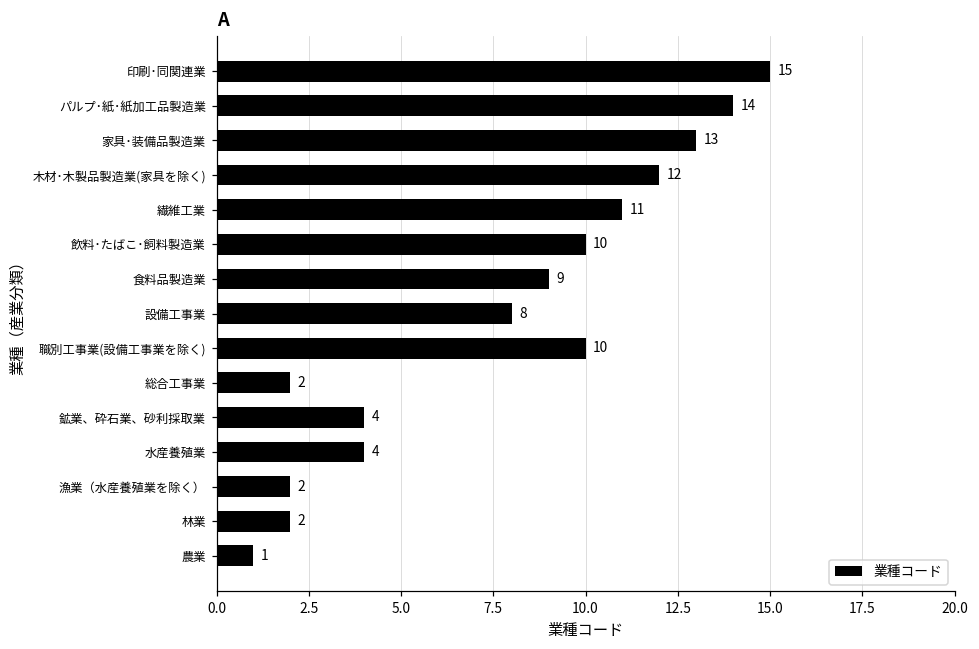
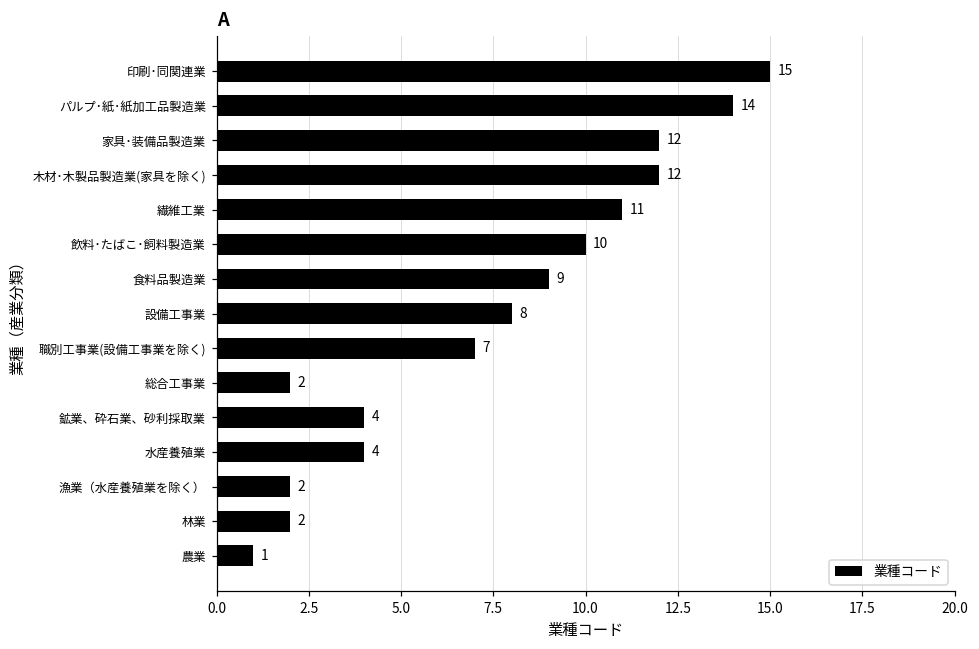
  {
    "印刷･同関連業": 15,
    "パルプ･紙･紙加工品製造業": 14,
-   "家具･装備品製造業": 13,
+   "家具･装備品製造業": 12,
    "木材･木製品製造業(家具を除く)": 12,
    "繊維工業": 11,
    "飲料･たばこ･飼料製造業": 10,
    "食料品製造業": 9,
    "設備工事業": 8,
-   "職別工事業(設備工事業を除く)": 10,
+   "職別工事業(設備工事業を除く)": 7,
    "総合工事業": 2,
    "鉱業、砕石業、砂利採取業": 4,
    "水産養殖業": 4,
    "漁業（水産養殖業を除く）": 2,
    "林業": 2,
    "農業": 1
  }
